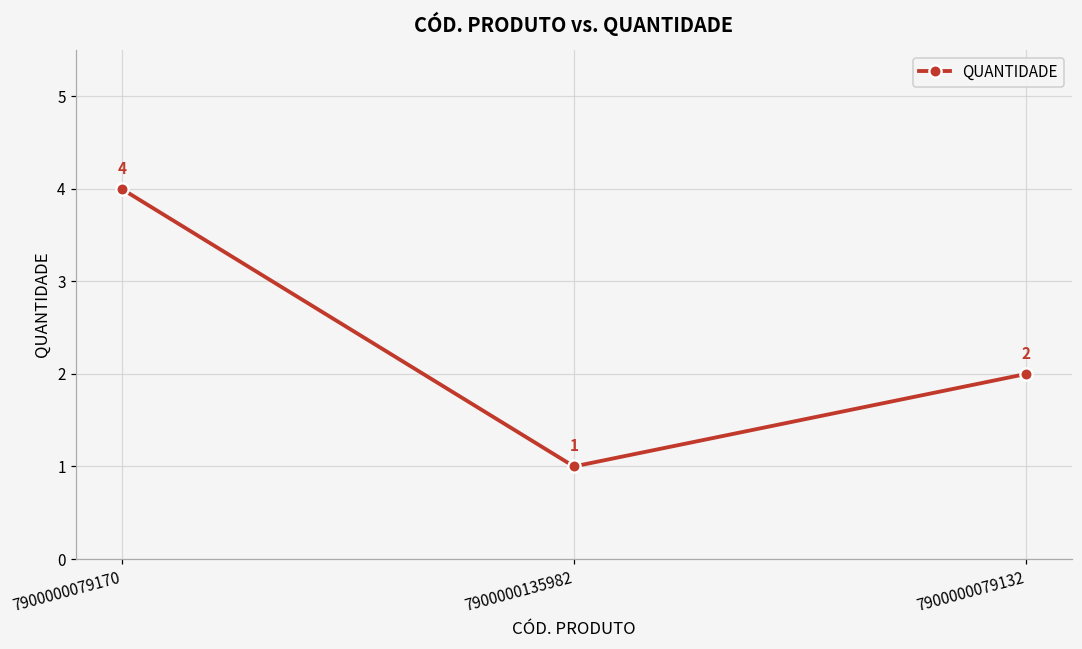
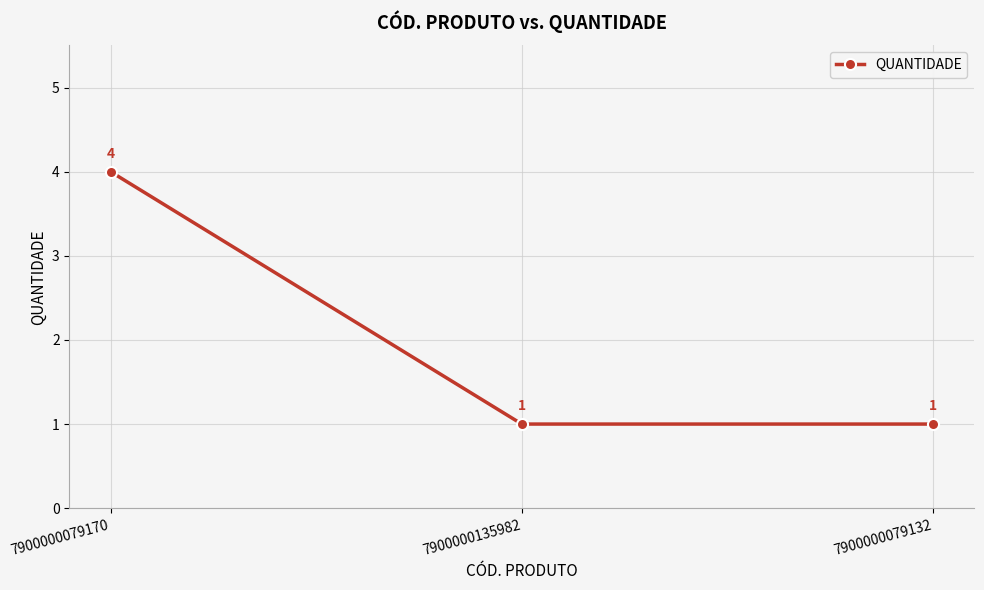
  {
    "7900000079170": 4,
    "7900000135982": 1,
-   "7900000079132": 2
+   "7900000079132": 1
  }
